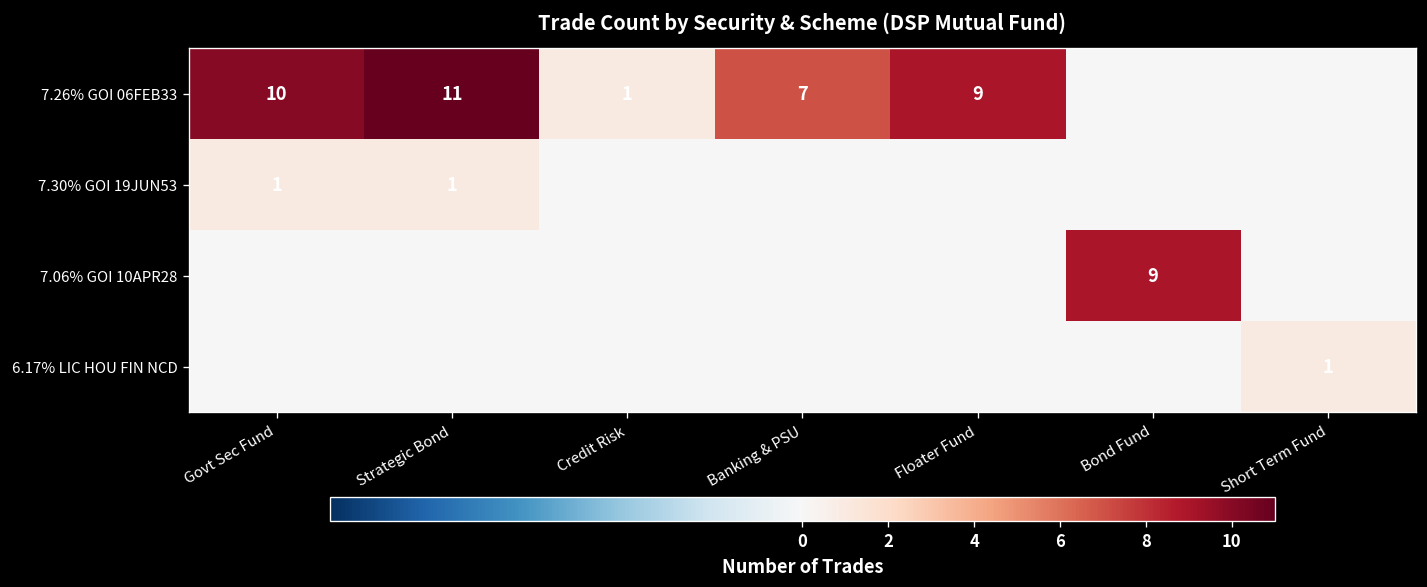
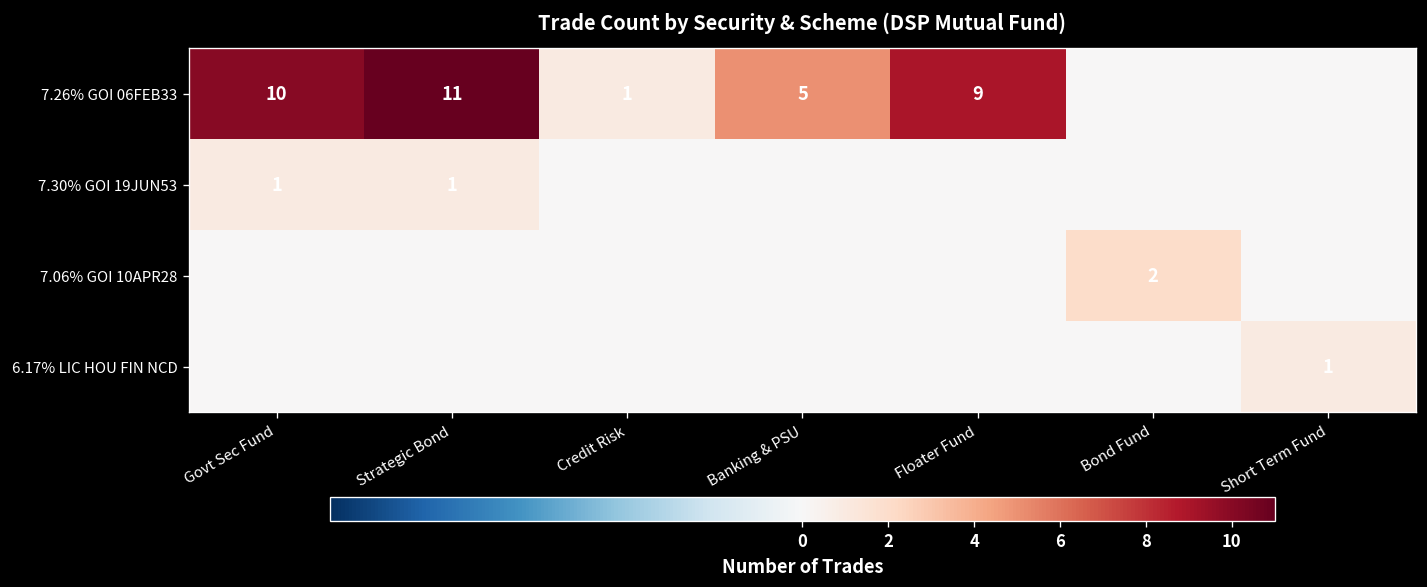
  {
    "7.26% GOI 06FEB33": {
      "Govt Sec Fund": 10,
      "Strategic Bond": 11,
-     "Banking & PSU": 7,
+     "Banking & PSU": 5,
      "Floater Fund": 9
    },
    "7.06% GOI 10APR28": {
-     "Bond Fund": 9
+     "Bond Fund": 2
    }
  }
